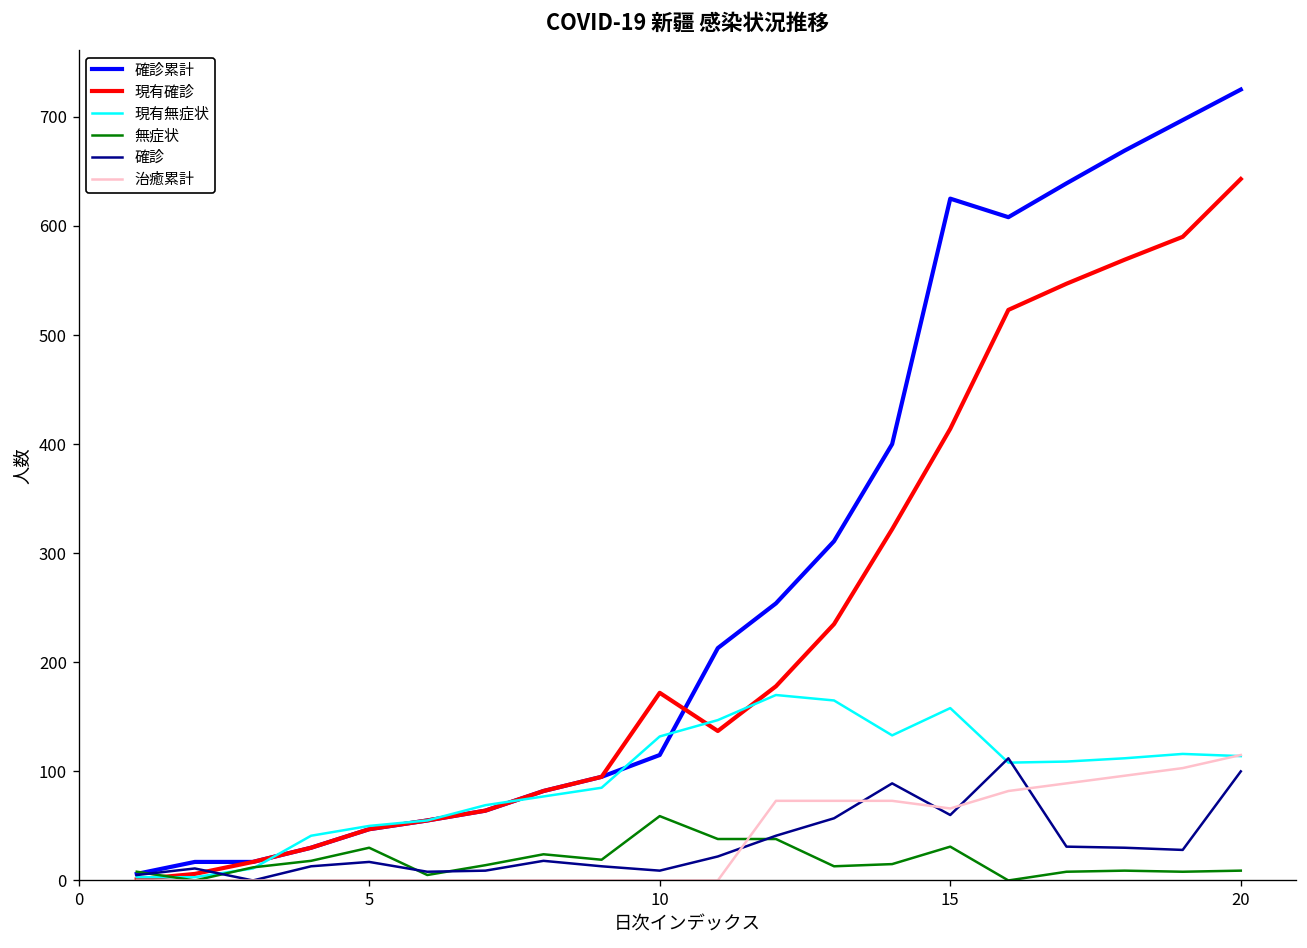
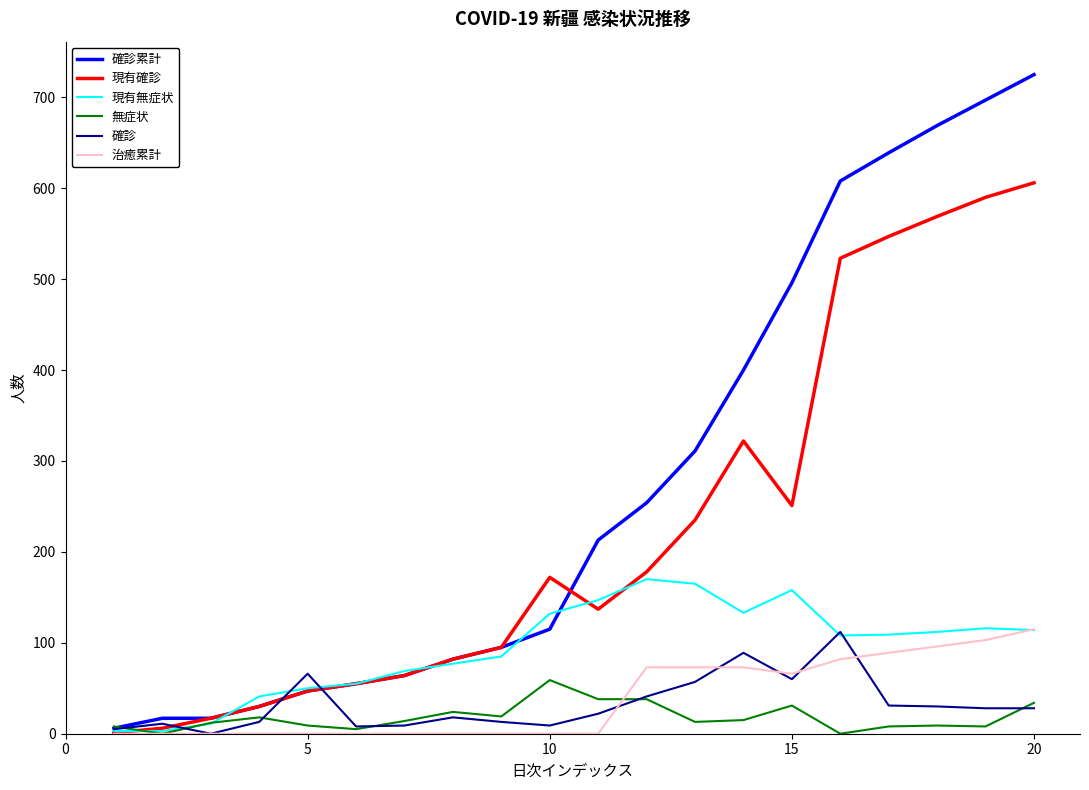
  {
    "確診累計": {
      "10": 120,
-     "15": 630,
+     "15": 500,
      "20": 730
    },
    "現有確診": {
      "10": 170,
-     "15": 410,
-     "20": 640
+     "15": 250,
+     "20": 610
    },
    "現有無症状": {
      "5": 50,
      "10": 130,
      "15": 160
    },
    "無症状": {
-     "5": 30,
+     "5": 10,
      "10": 60,
      "15": 30,
-     "20": 10
+     "20": 30
    },
    "確診": {
-     "5": 20,
+     "5": 70,
      "10": 10,
      "15": 60,
-     "20": 100
+     "20": 30
    },
    "治癒累計": {
      "5": 0,
      "10": 0,
      "15": 70
    }
  }
